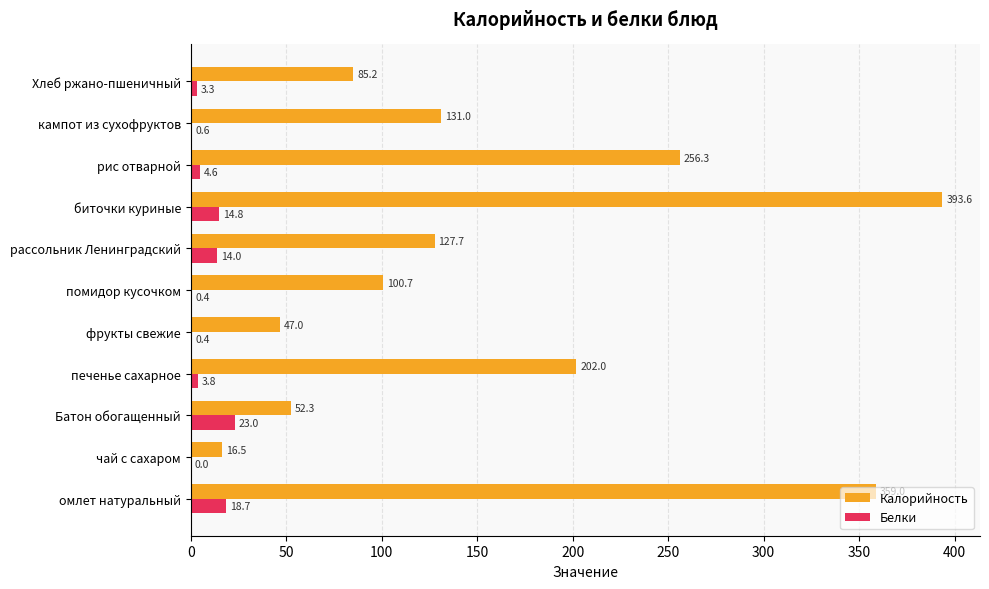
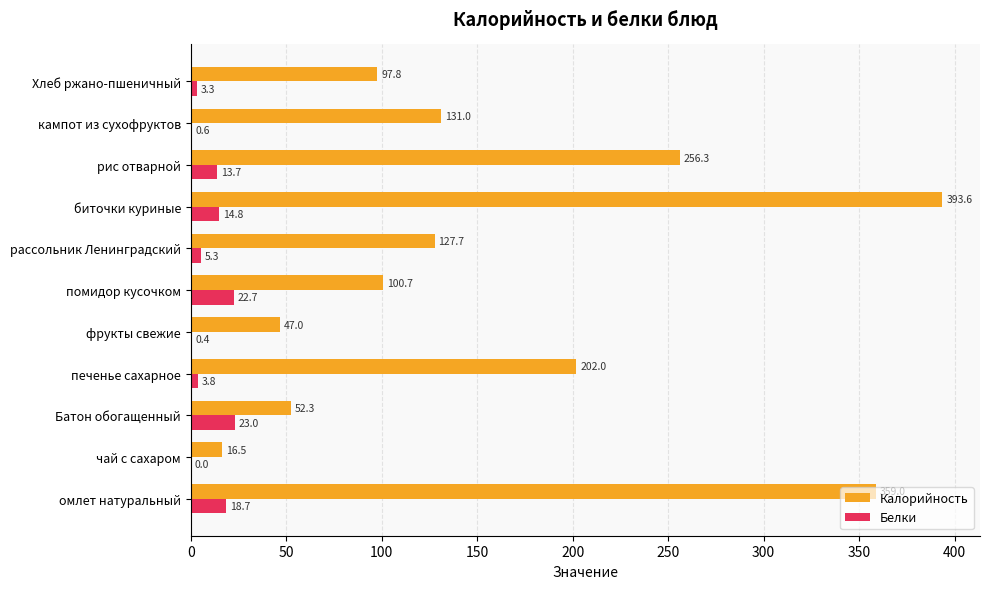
  {
    "Калорийность": {
-     "Хлеб ржано-пшеничный": 85.2,
+     "Хлеб ржано-пшеничный": 97.8,
      "кампот из сухофруктов": 131.0,
      "рис отварной": 256.3,
      "биточки куриные": 393.6,
      "рассольник Ленинградский": 127.7,
      "помидор кусочком": 100.7,
      "фрукты свежие": 47.0,
      "печенье сахарное": 202.0,
      "Батон обогащенный": 52.3,
      "чай с сахаром": 16.5
    },
    "Белки": {
      "Хлеб ржано-пшеничный": 3.3,
      "кампот из сухофруктов": 0.6,
-     "рис отварной": 4.6,
+     "рис отварной": 13.7,
      "биточки куриные": 14.8,
-     "рассольник Ленинградский": 14.0,
-     "помидор кусочком": 0.4,
+     "рассольник Ленинградский": 5.3,
+     "помидор кусочком": 22.7,
      "фрукты свежие": 0.4,
      "печенье сахарное": 3.8,
      "Батон обогащенный": 23.0,
      "чай с сахаром": 0.0,
      "омлет натуральный": 18.7
    }
  }
